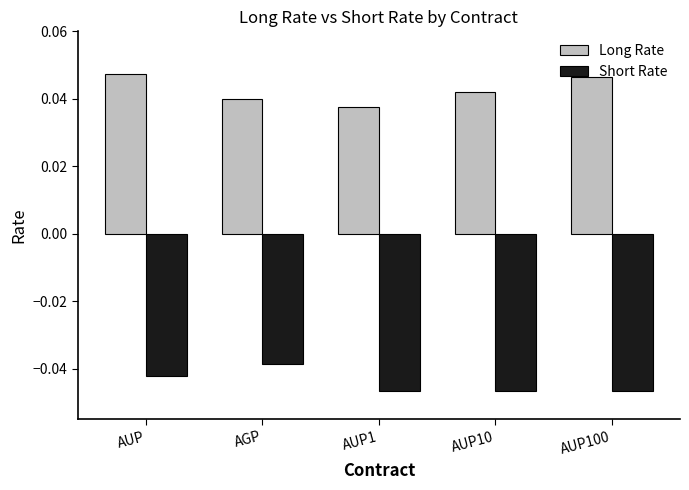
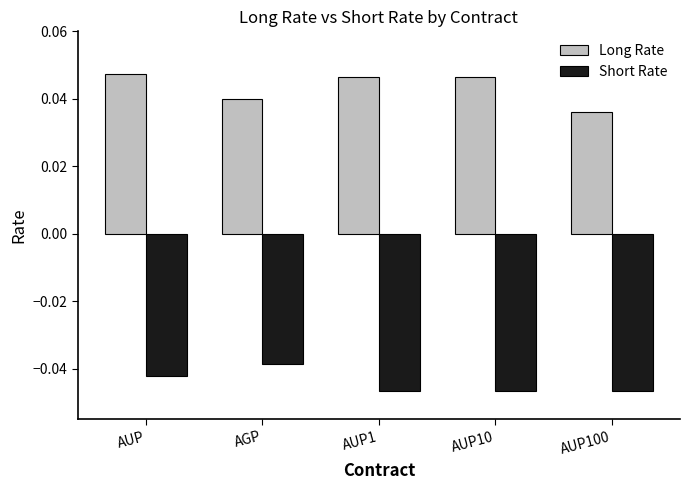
  {
    "Long Rate": {
      "AUP": 0.047,
      "AGP": 0.040,
-     "AUP1": 0.038,
-     "AUP10": 0.042,
-     "AUP100": 0.046
+     "AUP1": 0.046,
+     "AUP10": 0.046,
+     "AUP100": 0.036
    },
    "Short Rate": {
      "AUP": -0.042,
      "AGP": -0.039,
      "AUP1": -0.046,
      "AUP10": -0.046,
      "AUP100": -0.046
    }
  }
